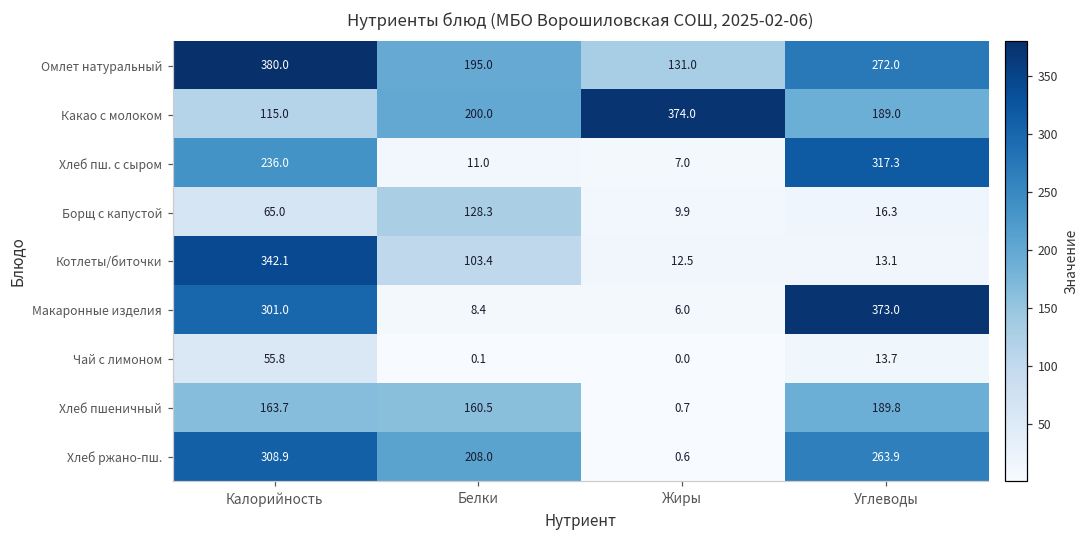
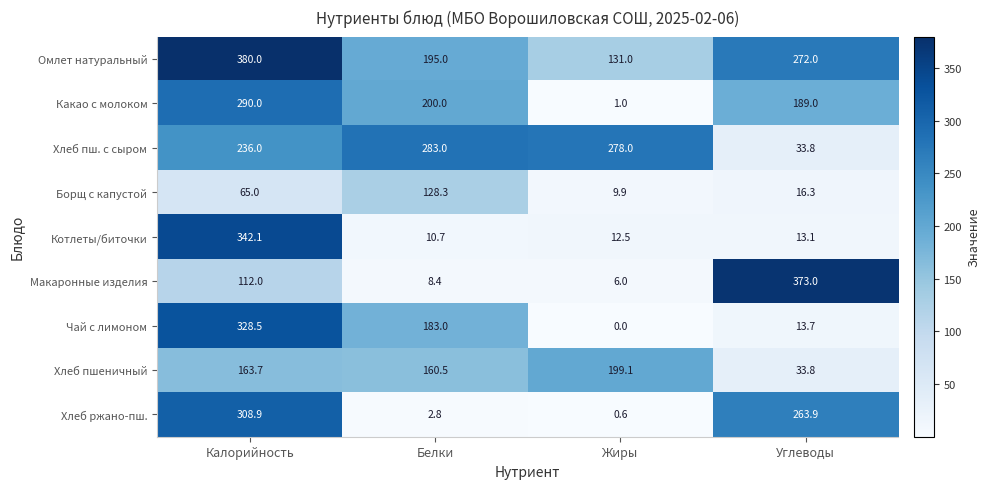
  {
    "Омлет натуральный": {
      "Калорийность": 380.0,
      "Белки": 195.0,
      "Жиры": 131.0,
      "Углеводы": 272.0
    },
    "Какао с молоком": {
-     "Калорийность": 115.0,
+     "Калорийность": 290.0,
      "Белки": 200.0,
-     "Жиры": 374.0,
+     "Жиры": 1.0,
      "Углеводы": 189.0
    },
    "Хлеб пш. с сыром": {
      "Калорийность": 236.0,
-     "Белки": 11.0,
-     "Жиры": 7.0,
-     "Углеводы": 317.3
+     "Белки": 283.0,
+     "Жиры": 278.0,
+     "Углеводы": 33.8
    },
    "Борщ с капустой": {
      "Калорийность": 65.0,
      "Белки": 128.3,
      "Жиры": 9.9,
      "Углеводы": 16.3
    },
    "Котлеты/биточки": {
      "Калорийность": 342.1,
-     "Белки": 103.4,
+     "Белки": 10.7,
      "Жиры": 12.5,
      "Углеводы": 13.1
    },
    "Макаронные изделия": {
-     "Калорийность": 301.0,
+     "Калорийность": 112.0,
      "Белки": 8.4,
      "Жиры": 6.0,
      "Углеводы": 373.0
    },
    "Чай с лимоном": {
-     "Калорийность": 55.8,
-     "Белки": 0.1,
+     "Калорийность": 328.5,
+     "Белки": 183.0,
      "Жиры": 0.0,
      "Углеводы": 13.7
    },
    "Хлеб пшеничный": {
      "Калорийность": 163.7,
      "Белки": 160.5,
-     "Жиры": 0.7,
-     "Углеводы": 189.8
+     "Жиры": 199.1,
+     "Углеводы": 33.8
    },
    "Хлеб ржано-пш.": {
      "Калорийность": 308.9,
-     "Белки": 208.0,
+     "Белки": 2.8,
      "Жиры": 0.6,
      "Углеводы": 263.9
    }
  }
